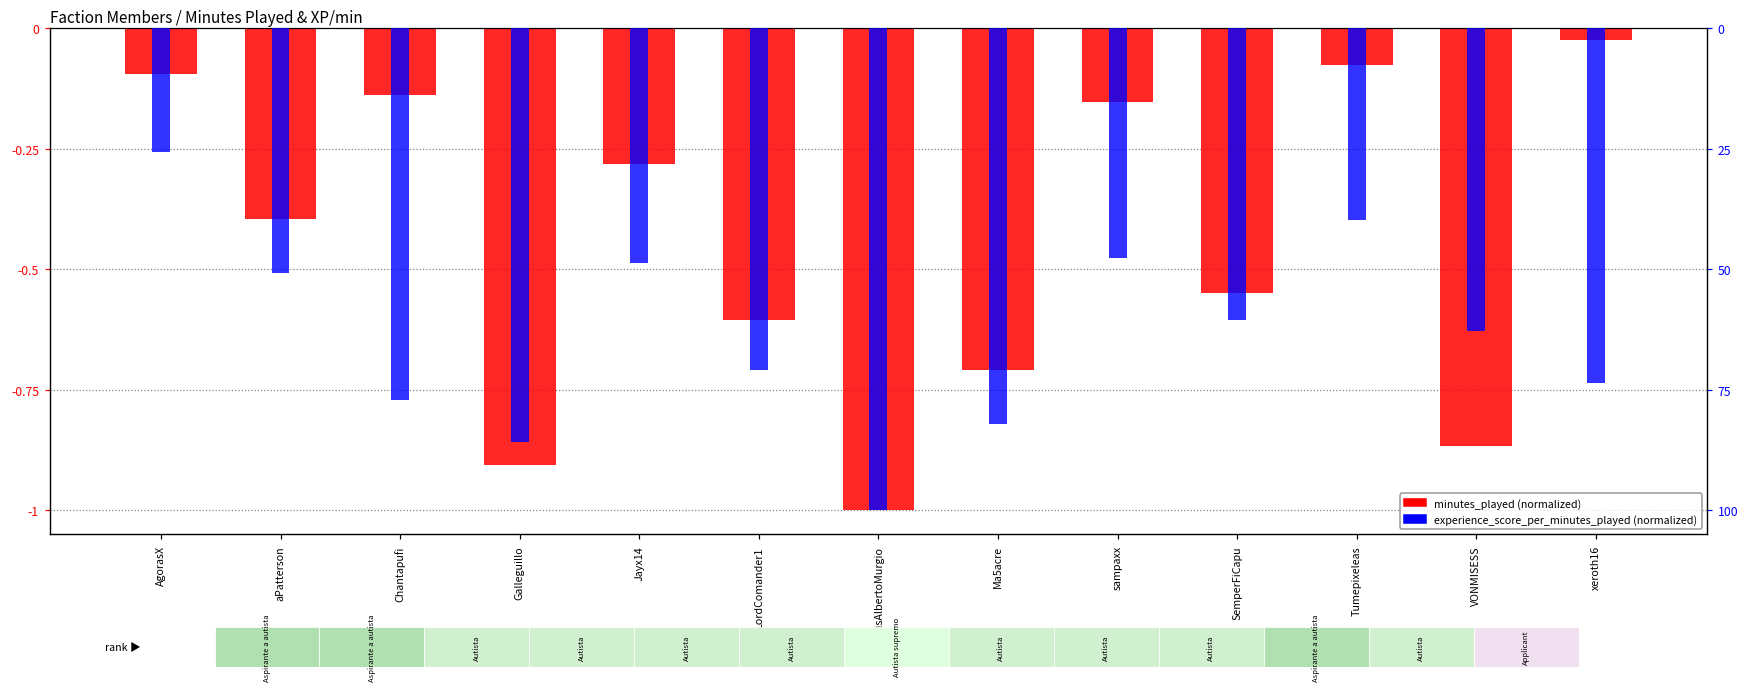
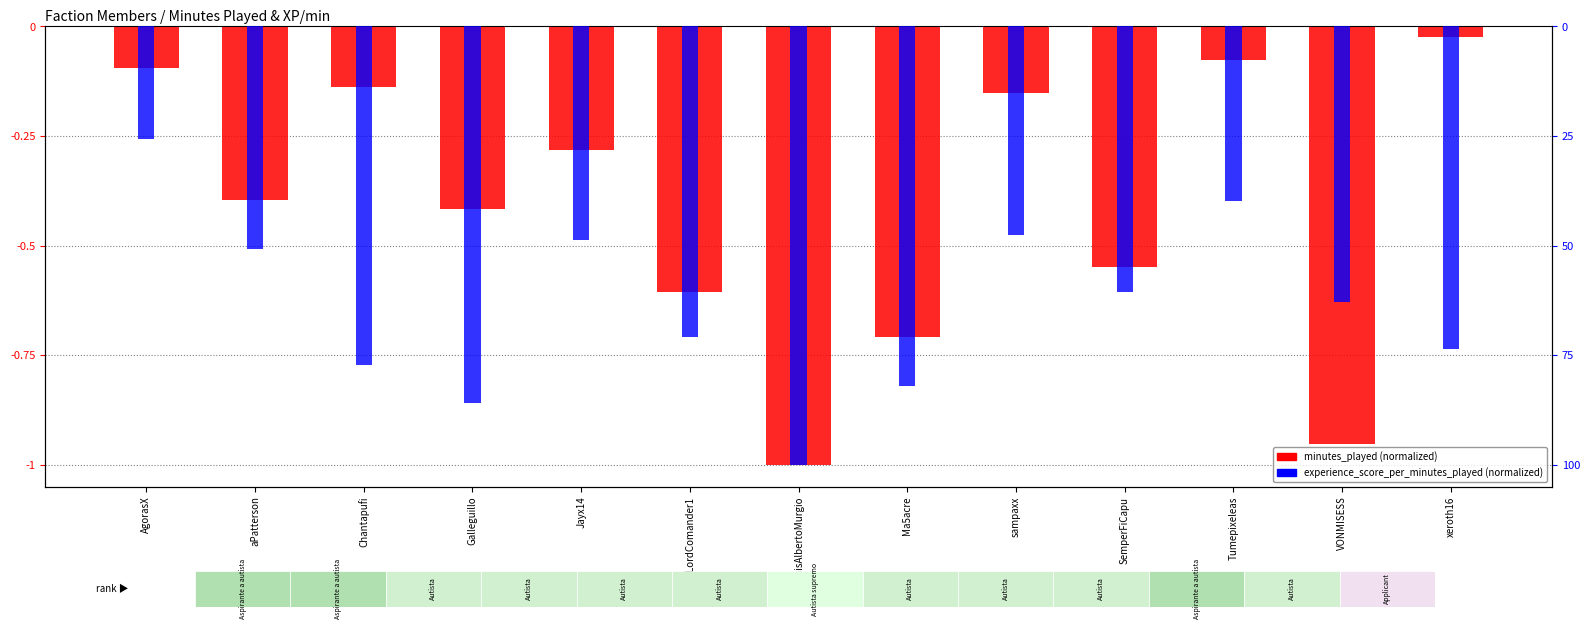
  {
    "minutes_played (normalized)": {
      "AgorasX": -0.09,
      "aPatterson": -0.39,
      "Chantapufi": -0.14,
-     "Galleguillo": -0.91,
+     "Galleguillo": -0.42,
      "Jayx14": -0.28,
      "LordComander1": -0.60,
      "LuisAlbertoMurgio": -1.00,
      "Ma5acre": -0.71,
      "sampaxx": -0.15,
      "SemperFiCapu": -0.55,
      "Tumepixeleas": -0.08,
-     "VONMISESS": -0.87,
+     "VONMISESS": -0.95,
      "xeroth16": -0.02
    }
  }
